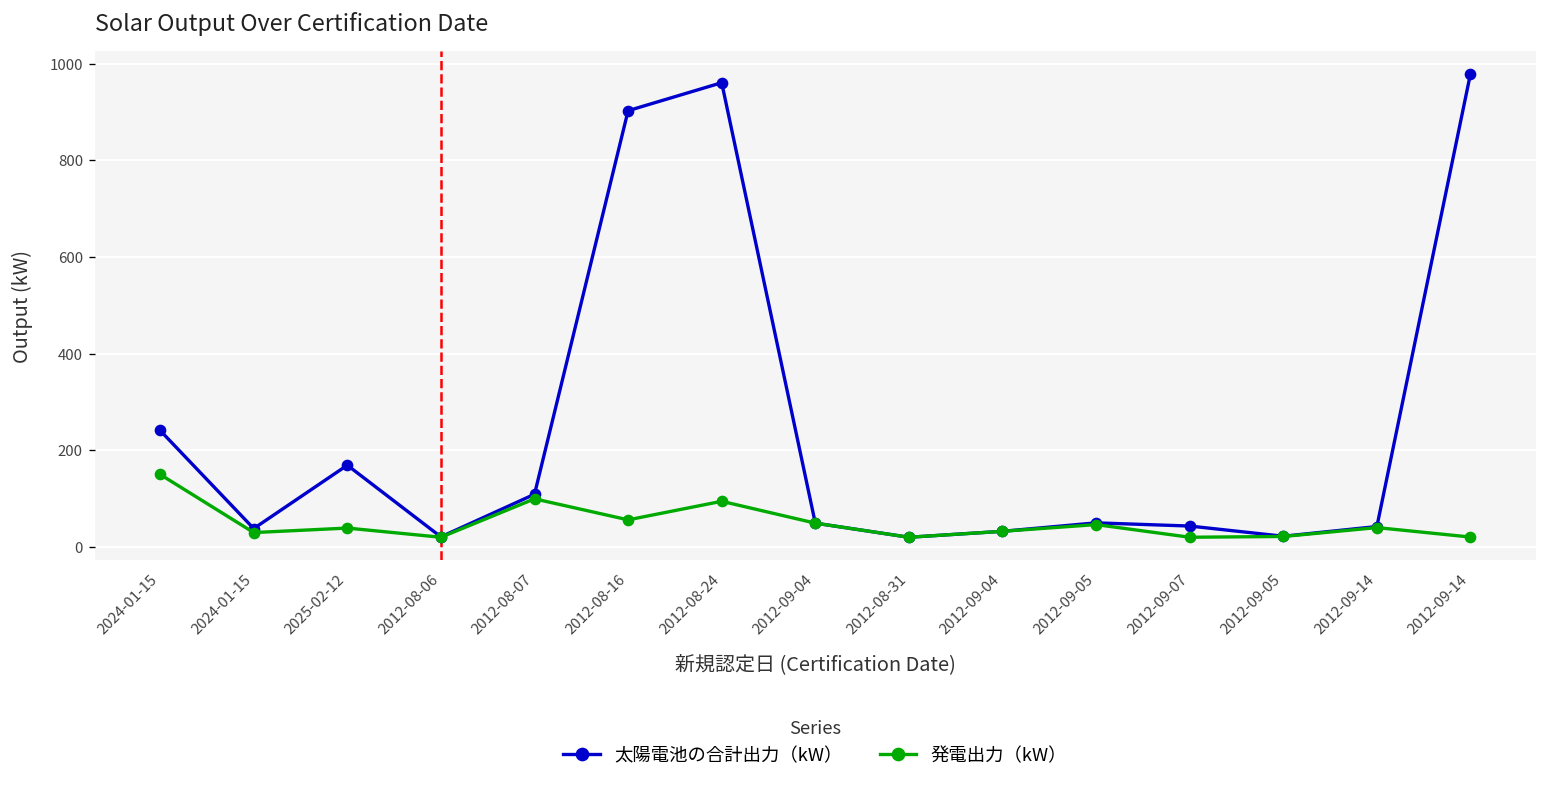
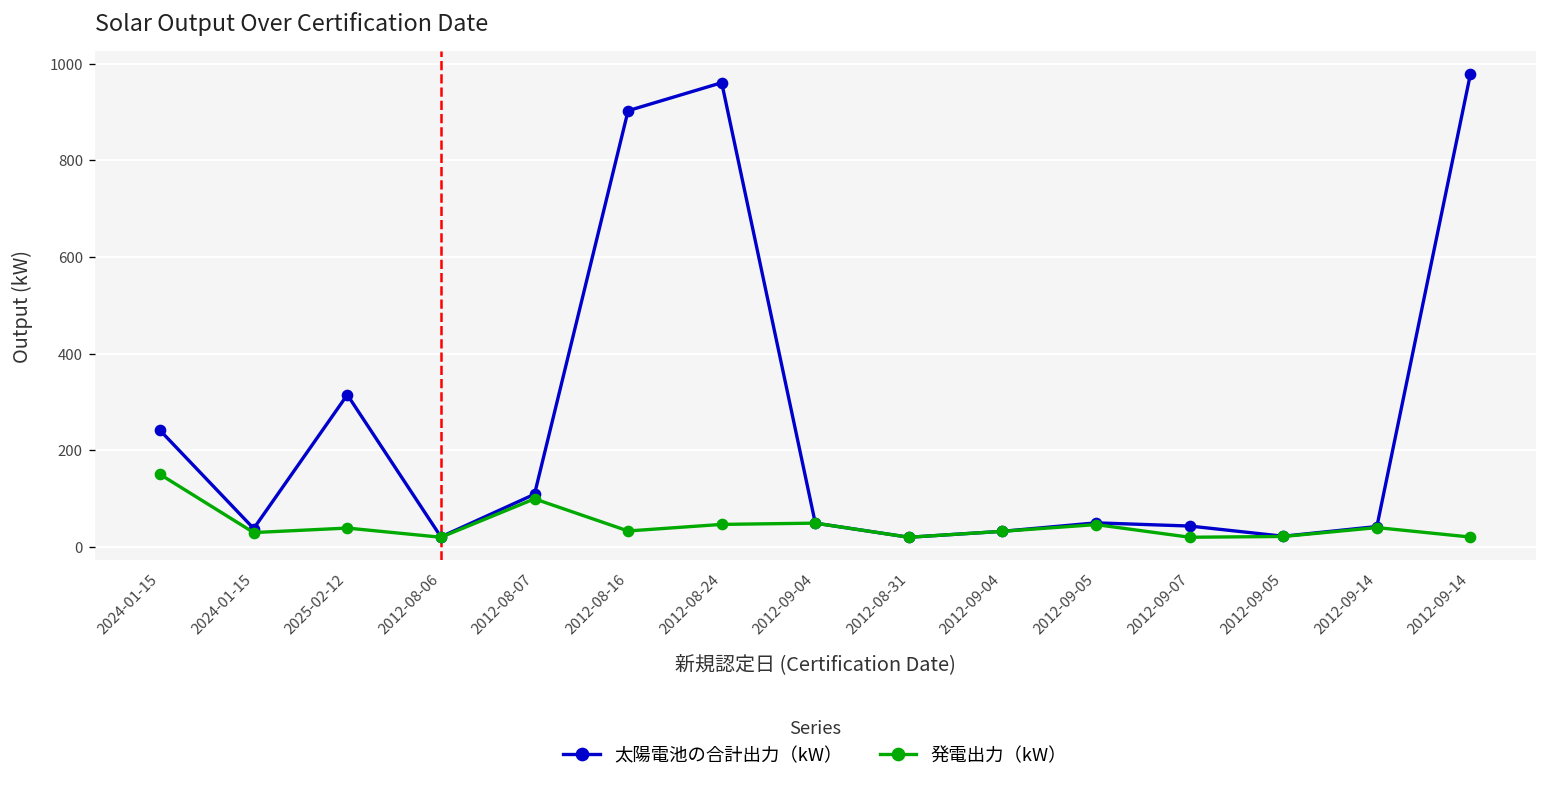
  {
    "太陽電池の合計出力（kW）": {
-     "2025-02-12": 170,
+     "2025-02-12": 310,
      "2012-08-07": 110,
      "2012-08-16": 900,
      "2012-08-24": 960,
      "2012-09-07": 40
    },
    "発電出力（kW）": {
      "2025-02-12": 40,
      "2012-08-07": 100,
-     "2012-08-16": 60,
-     "2012-08-24": 90,
+     "2012-08-16": 30,
+     "2012-08-24": 50,
      "2012-09-07": 20
    }
  }
